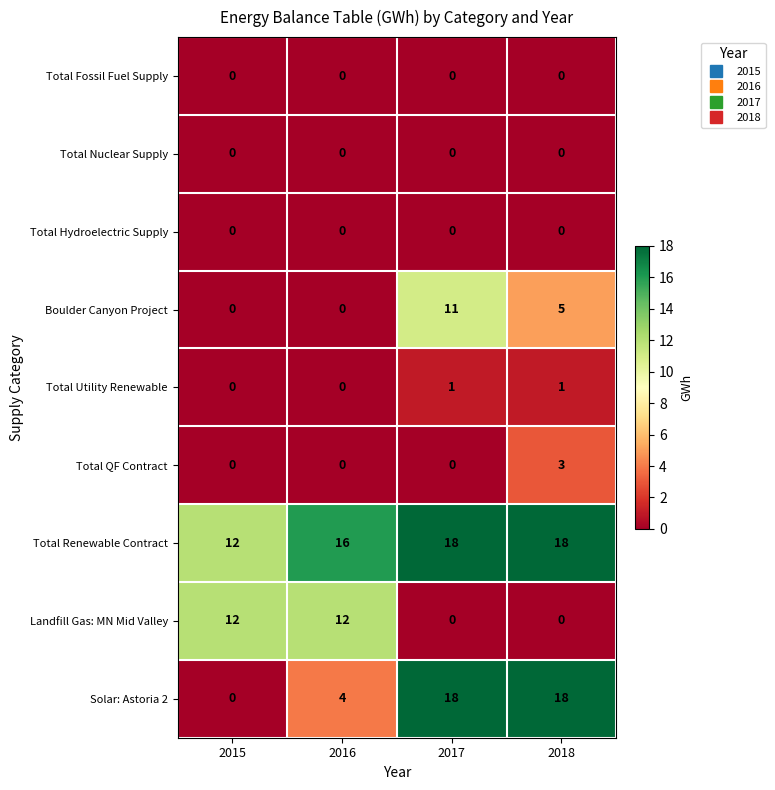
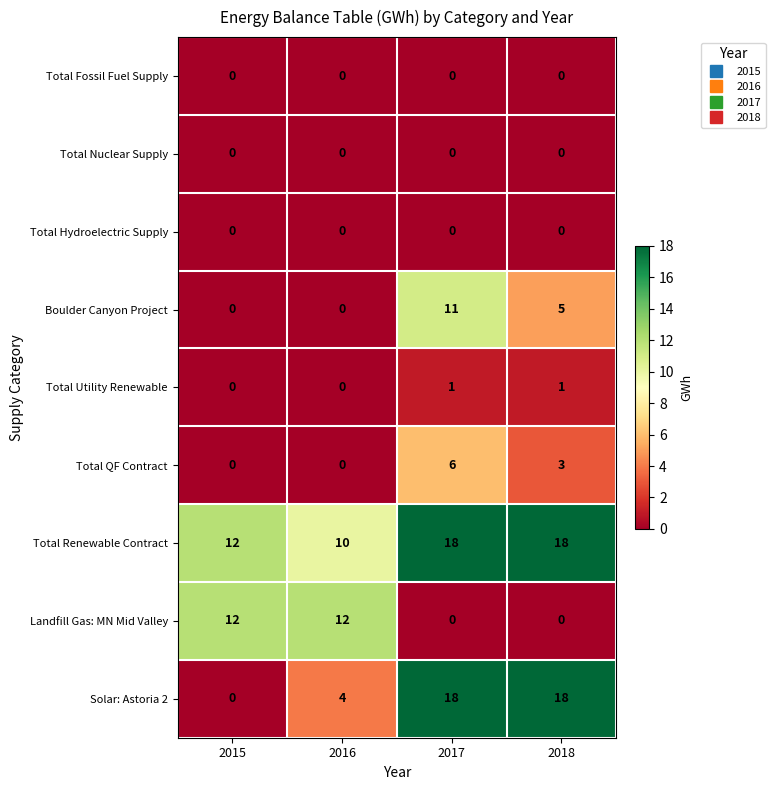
  {
    "Total Fossil Fuel Supply": {
      "2015": 0,
      "2016": 0,
      "2017": 0,
      "2018": 0
    },
    "Total Nuclear Supply": {
      "2015": 0,
      "2016": 0,
      "2017": 0,
      "2018": 0
    },
    "Total Hydroelectric Supply": {
      "2015": 0,
      "2016": 0,
      "2017": 0,
      "2018": 0
    },
    "Boulder Canyon Project": {
      "2015": 0,
      "2016": 0,
      "2017": 11,
      "2018": 5
    },
    "Total Utility Renewable": {
      "2015": 0,
      "2016": 0,
      "2017": 1,
      "2018": 1
    },
    "Total QF Contract": {
      "2015": 0,
      "2016": 0,
-     "2017": 0,
+     "2017": 6,
      "2018": 3
    },
    "Total Renewable Contract": {
      "2015": 12,
-     "2016": 16,
+     "2016": 10,
      "2017": 18,
      "2018": 18
    },
    "Landfill Gas: MN Mid Valley": {
      "2015": 12,
      "2016": 12,
      "2017": 0,
      "2018": 0
    },
    "Solar: Astoria 2": {
      "2015": 0,
      "2016": 4,
      "2017": 18,
      "2018": 18
    }
  }
